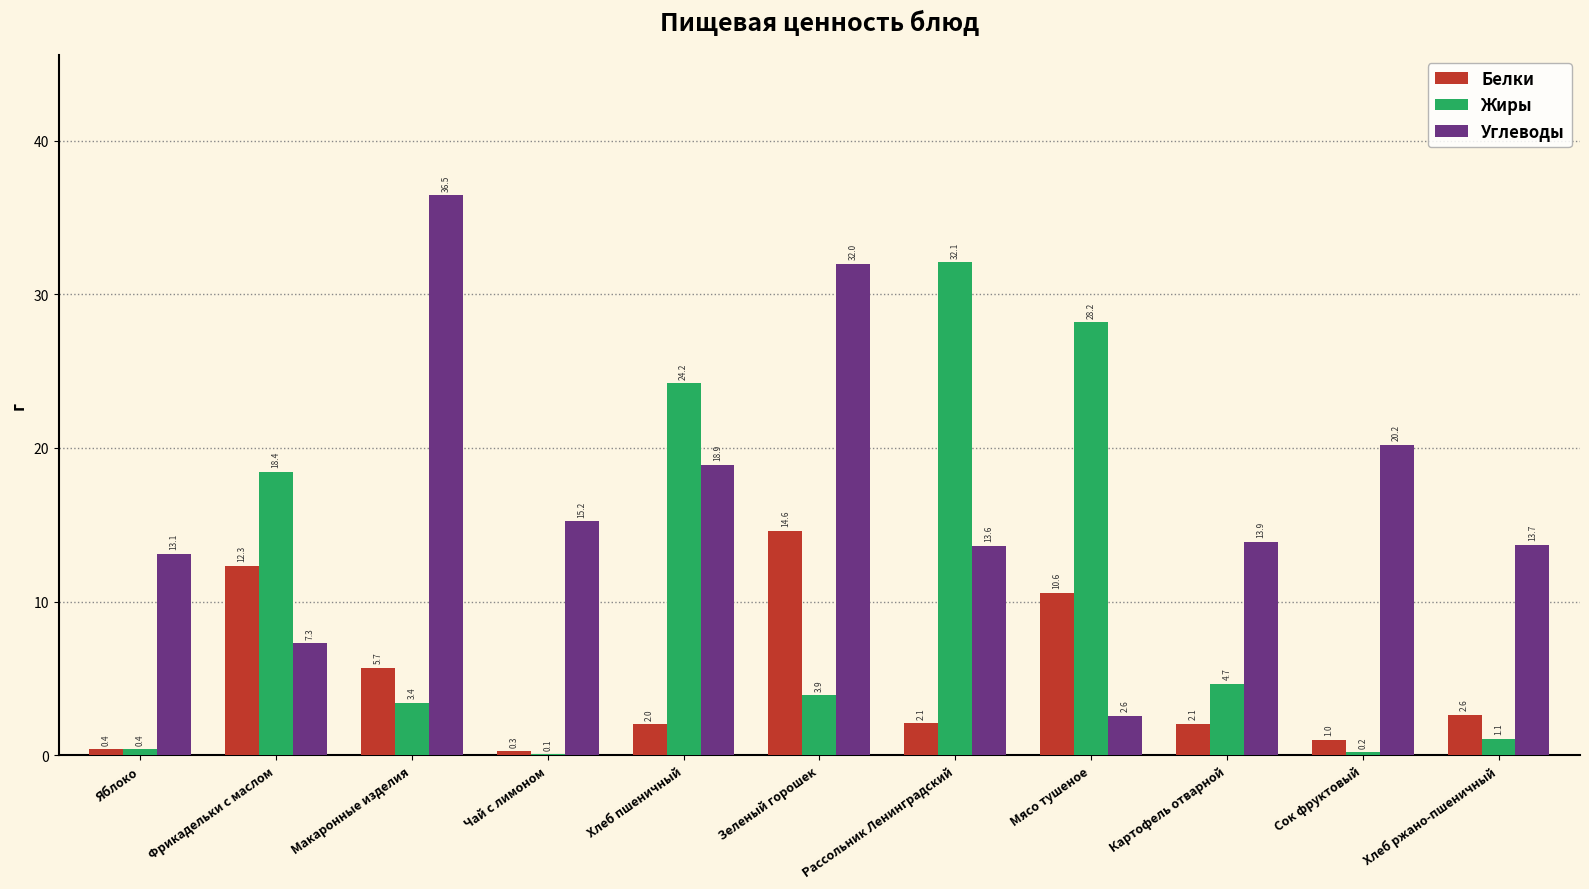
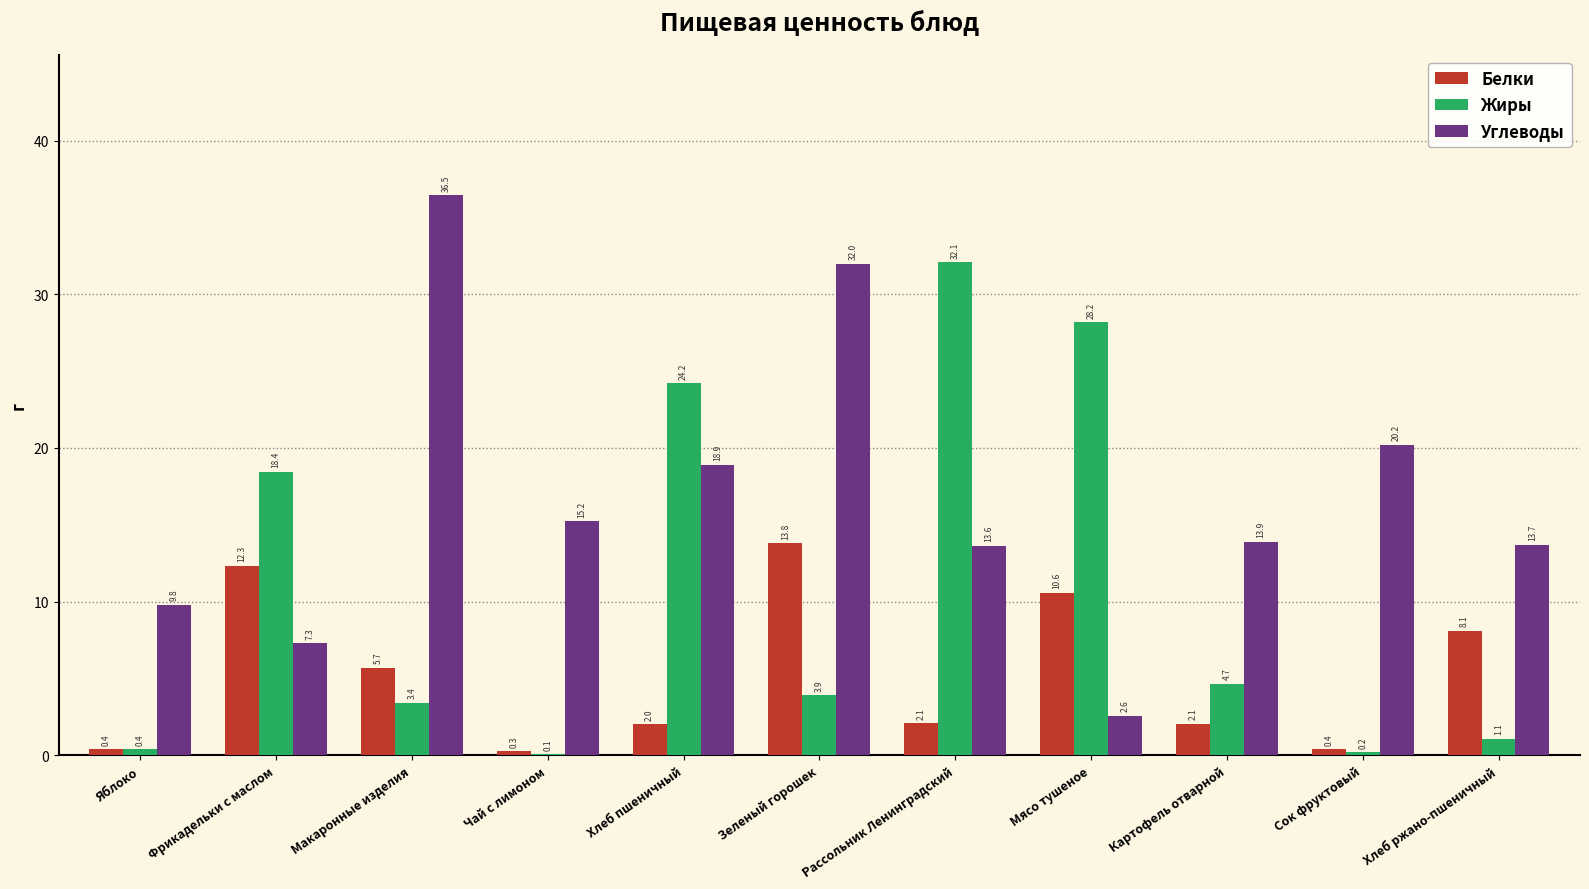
  {
    "Белки": {
      "Яблоко": 0.4,
      "Фрикадельки с маслом": 12.3,
      "Макаронные изделия": 5.7,
      "Чай с лимоном": 0.3,
      "Хлеб пшеничный": 2.0,
-     "Зеленый горошек": 14.6,
+     "Зеленый горошек": 13.8,
      "Рассольник Ленинградский": 2.1,
      "Мясо тушеное": 10.6,
      "Картофель отварной": 2.1,
-     "Сок фруктовый": 1.0,
-     "Хлеб ржано-пшеничный": 2.6
+     "Сок фруктовый": 0.4,
+     "Хлеб ржано-пшеничный": 8.1
    },
    "Жиры": {
      "Яблоко": 0.4,
      "Фрикадельки с маслом": 18.4,
      "Макаронные изделия": 3.4,
      "Чай с лимоном": 0.1,
      "Хлеб пшеничный": 24.2,
      "Зеленый горошек": 3.9,
      "Рассольник Ленинградский": 32.1,
      "Мясо тушеное": 28.2,
      "Картофель отварной": 4.7,
      "Сок фруктовый": 0.2,
      "Хлеб ржано-пшеничный": 1.1
    },
    "Углеводы": {
-     "Яблоко": 13.1,
+     "Яблоко": 9.8,
      "Фрикадельки с маслом": 7.3,
      "Макаронные изделия": 36.5,
      "Чай с лимоном": 15.2,
      "Хлеб пшеничный": 18.9,
      "Зеленый горошек": 32.0,
      "Рассольник Ленинградский": 13.6,
      "Мясо тушеное": 2.6,
      "Картофель отварной": 13.9,
      "Сок фруктовый": 20.2,
      "Хлеб ржано-пшеничный": 13.7
    }
  }
